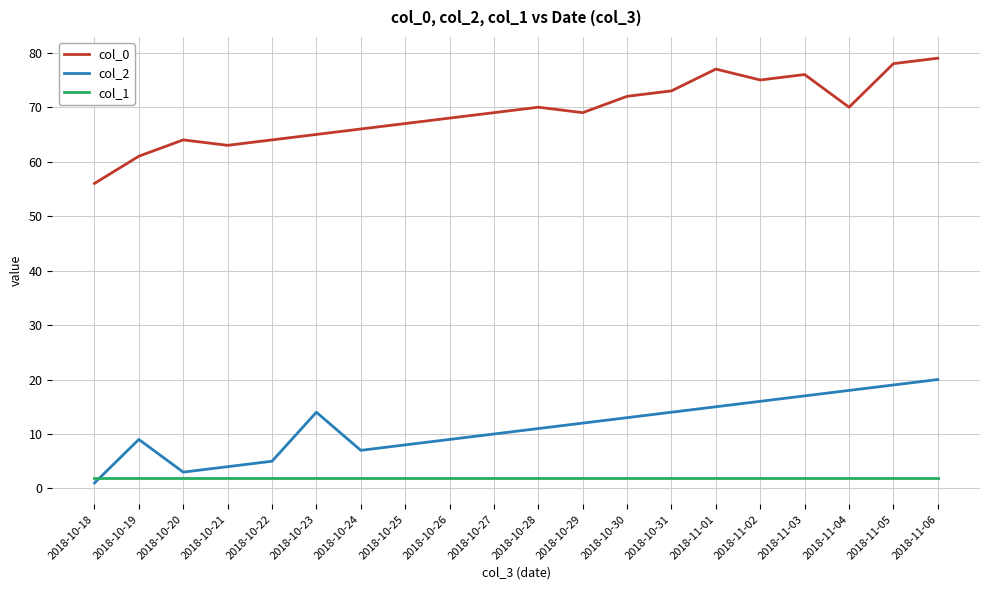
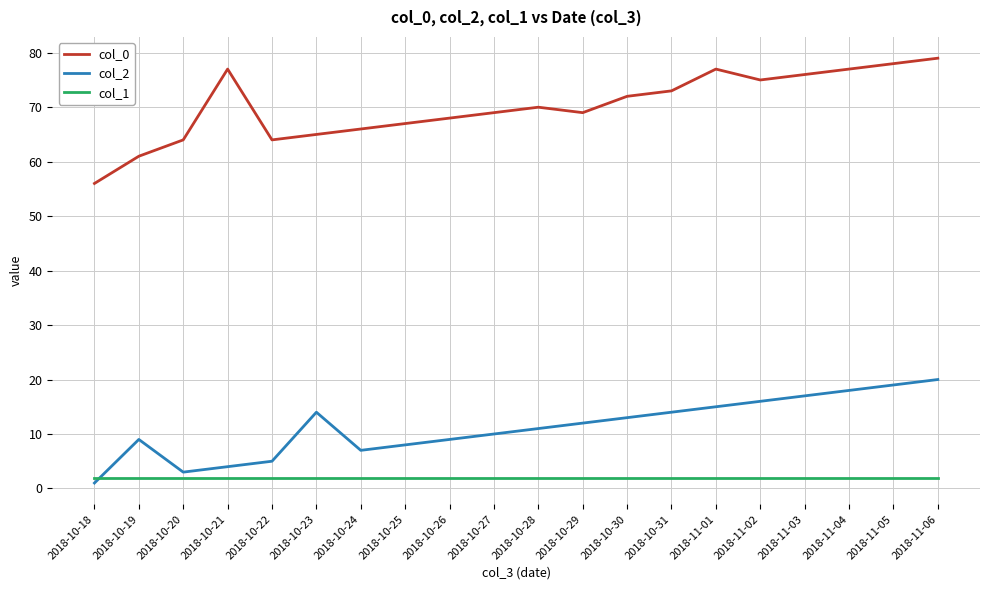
  {
    "col_0": {
      "2018-10-18": 56,
      "2018-10-19": 61,
      "2018-10-20": 64,
-     "2018-10-21": 63,
+     "2018-10-21": 77,
      "2018-10-22": 64,
      "2018-10-23": 65,
      "2018-10-24": 66,
      "2018-10-25": 67,
      "2018-10-26": 68,
      "2018-10-27": 69,
      "2018-10-28": 70,
      "2018-10-29": 69,
      "2018-10-30": 72,
      "2018-10-31": 73,
      "2018-11-01": 77,
      "2018-11-02": 75,
      "2018-11-03": 76,
-     "2018-11-04": 70,
+     "2018-11-04": 77,
      "2018-11-05": 78,
      "2018-11-06": 79
    },
    "col_2": {
      "2018-10-18": 1,
      "2018-10-19": 9,
      "2018-10-20": 3,
      "2018-10-21": 4,
      "2018-10-22": 5,
      "2018-10-23": 14,
      "2018-10-24": 7,
      "2018-10-25": 8,
      "2018-10-26": 9,
      "2018-10-27": 10,
      "2018-10-28": 11,
      "2018-10-29": 12,
      "2018-10-30": 13,
      "2018-10-31": 14,
      "2018-11-01": 15,
      "2018-11-02": 16,
      "2018-11-03": 17,
      "2018-11-04": 18,
      "2018-11-05": 19,
      "2018-11-06": 20
    },
    "col_1": {
      "2018-10-18": 2,
      "2018-10-19": 2,
      "2018-10-20": 2,
      "2018-10-21": 2,
      "2018-10-22": 2,
      "2018-10-23": 2,
      "2018-10-24": 2,
      "2018-10-25": 2,
      "2018-10-26": 2,
      "2018-10-27": 2,
      "2018-10-28": 2,
      "2018-10-29": 2,
      "2018-10-30": 2,
      "2018-10-31": 2,
      "2018-11-01": 2,
      "2018-11-02": 2,
      "2018-11-03": 2,
      "2018-11-04": 2,
      "2018-11-05": 2,
      "2018-11-06": 2
    }
  }
